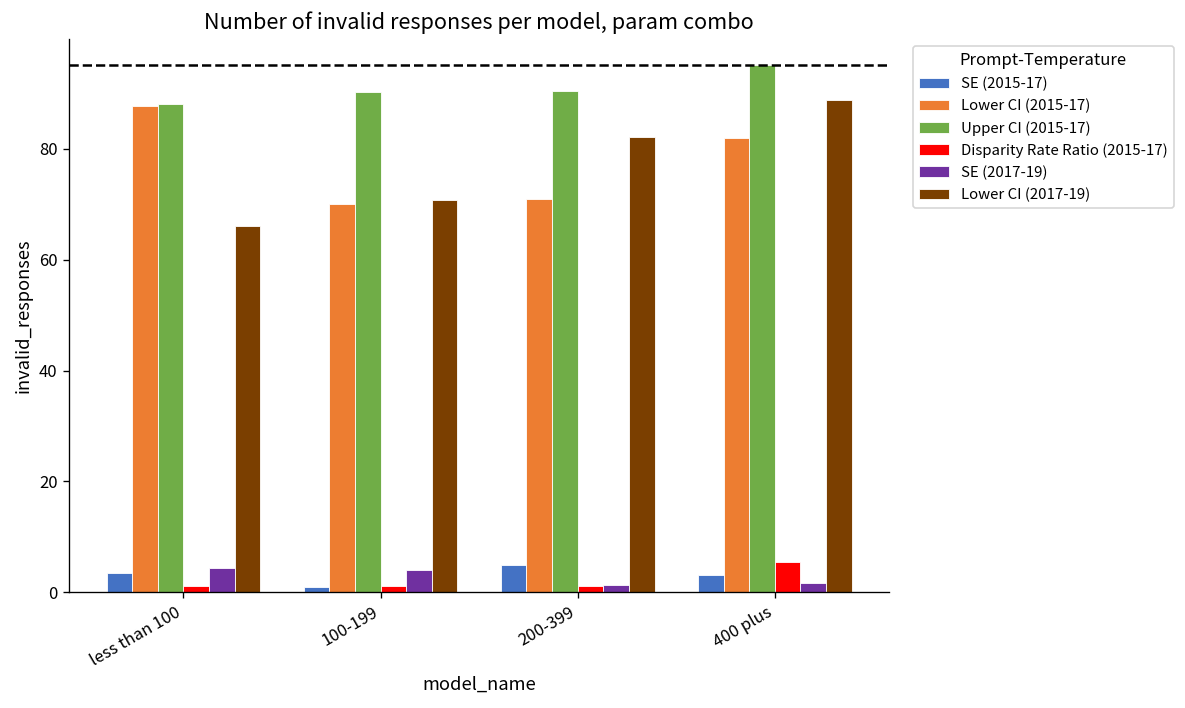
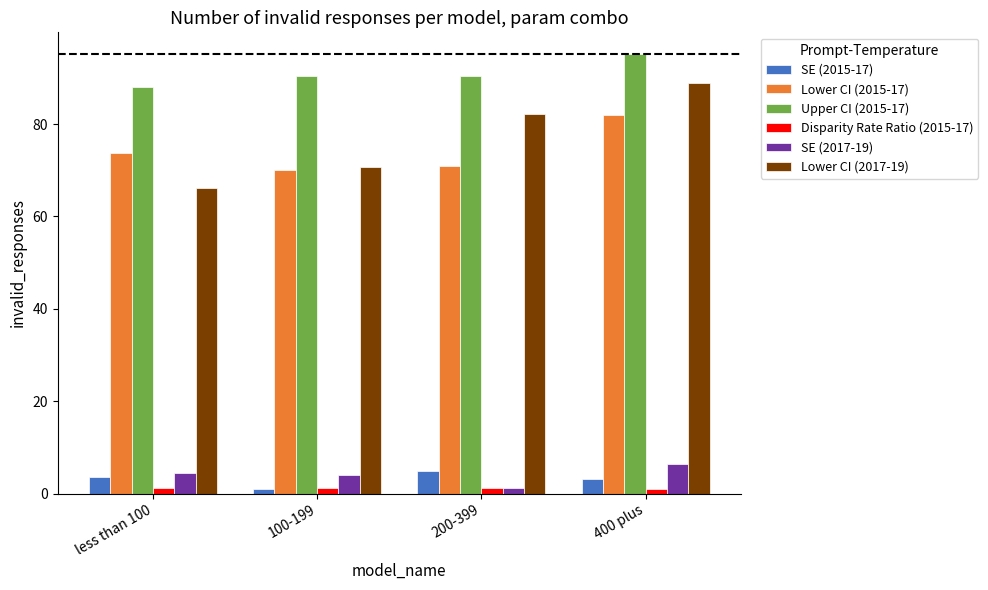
  {
    "SE (2015-17)": {
      "less than 100": 4,
      "100-199": 1,
      "200-399": 5,
      "400 plus": 3
    },
    "Lower CI (2015-17)": {
-     "less than 100": 88,
+     "less than 100": 74,
      "100-199": 70,
      "200-399": 71,
      "400 plus": 82
    },
    "Upper CI (2015-17)": {
      "less than 100": 88,
      "100-199": 90,
      "200-399": 91,
      "400 plus": 95
    },
    "Disparity Rate Ratio (2015-17)": {
      "less than 100": 1,
      "100-199": 1,
      "200-399": 1,
-     "400 plus": 6
+     "400 plus": 1
    },
    "SE (2017-19)": {
      "less than 100": 4,
      "100-199": 4,
      "200-399": 1,
-     "400 plus": 2
+     "400 plus": 6
    },
    "Lower CI (2017-19)": {
      "less than 100": 66,
      "100-199": 71,
      "200-399": 82,
      "400 plus": 89
    }
  }
